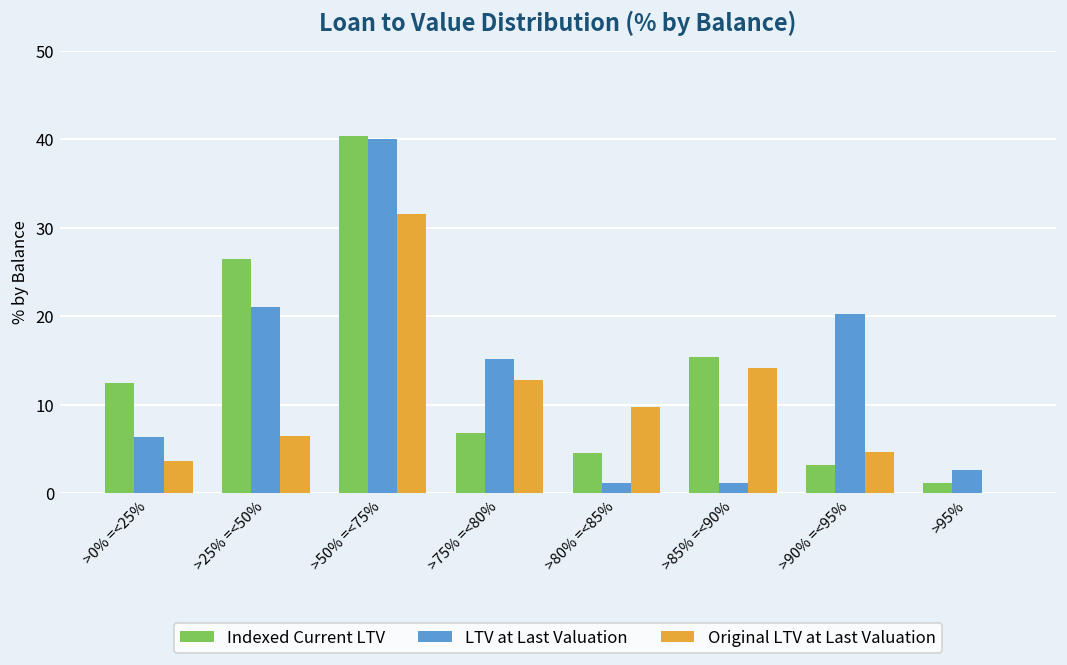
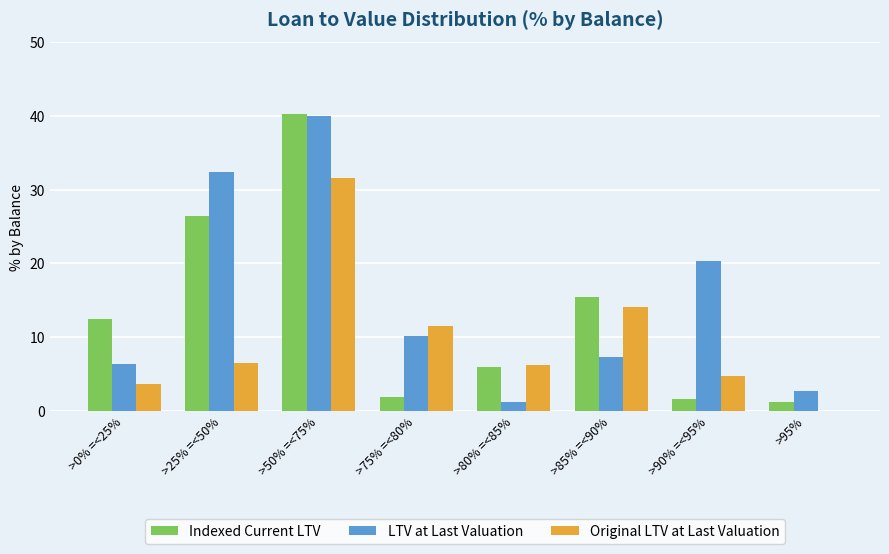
  {
    "Indexed Current LTV": {
      ">0% =<25%": 12,
      ">25% =<50%": 26,
      ">50% =<75%": 40,
-     ">75% =<80%": 7,
-     ">80% =<85%": 5,
+     ">75% =<80%": 2,
+     ">80% =<85%": 6,
      ">85% =<90%": 15,
-     ">90% =<95%": 3,
+     ">90% =<95%": 2,
      ">95%": 1
    },
    "LTV at Last Valuation": {
      ">0% =<25%": 6,
-     ">25% =<50%": 21,
+     ">25% =<50%": 32,
      ">50% =<75%": 40,
-     ">75% =<80%": 15,
+     ">75% =<80%": 10,
      ">80% =<85%": 1,
-     ">85% =<90%": 1,
+     ">85% =<90%": 7,
      ">90% =<95%": 20,
      ">95%": 3
    },
    "Original LTV at Last Valuation": {
      ">0% =<25%": 4,
      ">25% =<50%": 6,
      ">50% =<75%": 32,
-     ">75% =<80%": 13,
-     ">80% =<85%": 10,
+     ">75% =<80%": 12,
+     ">80% =<85%": 6,
      ">85% =<90%": 14,
      ">90% =<95%": 5,
      ">95%": 0
    }
  }
